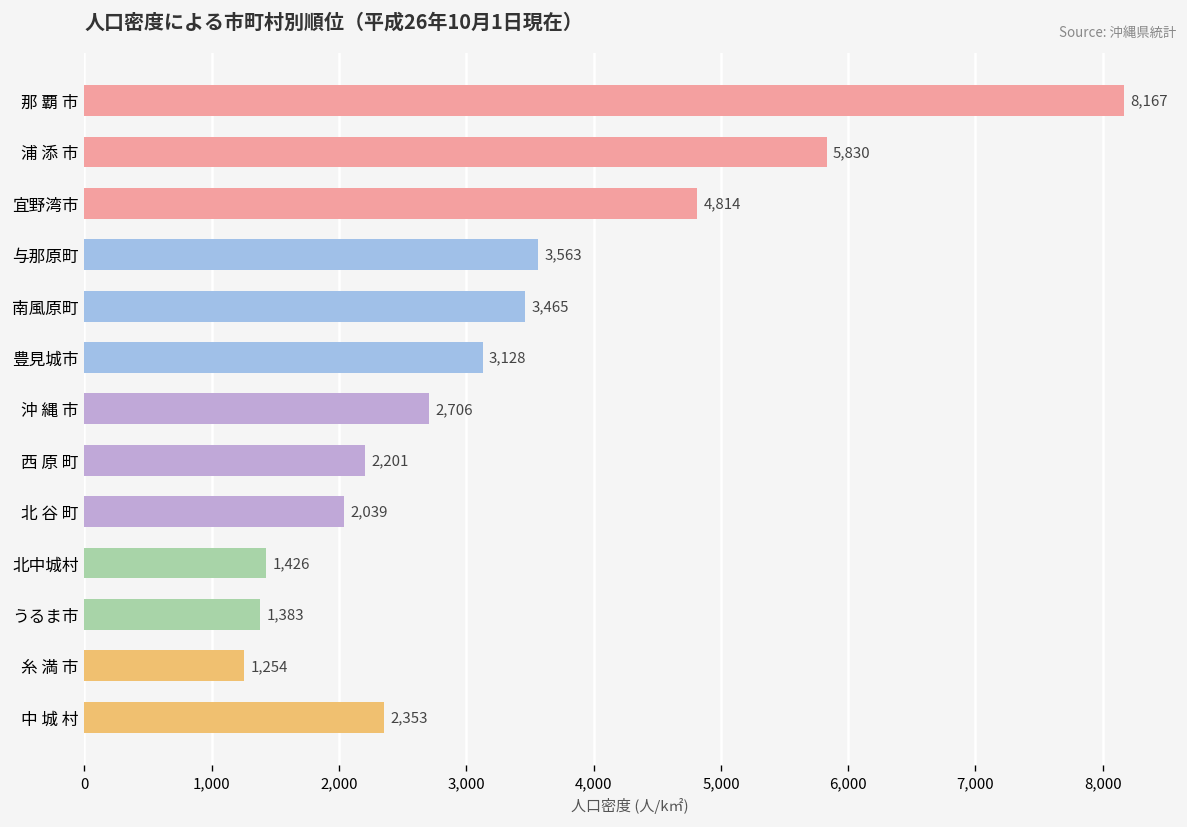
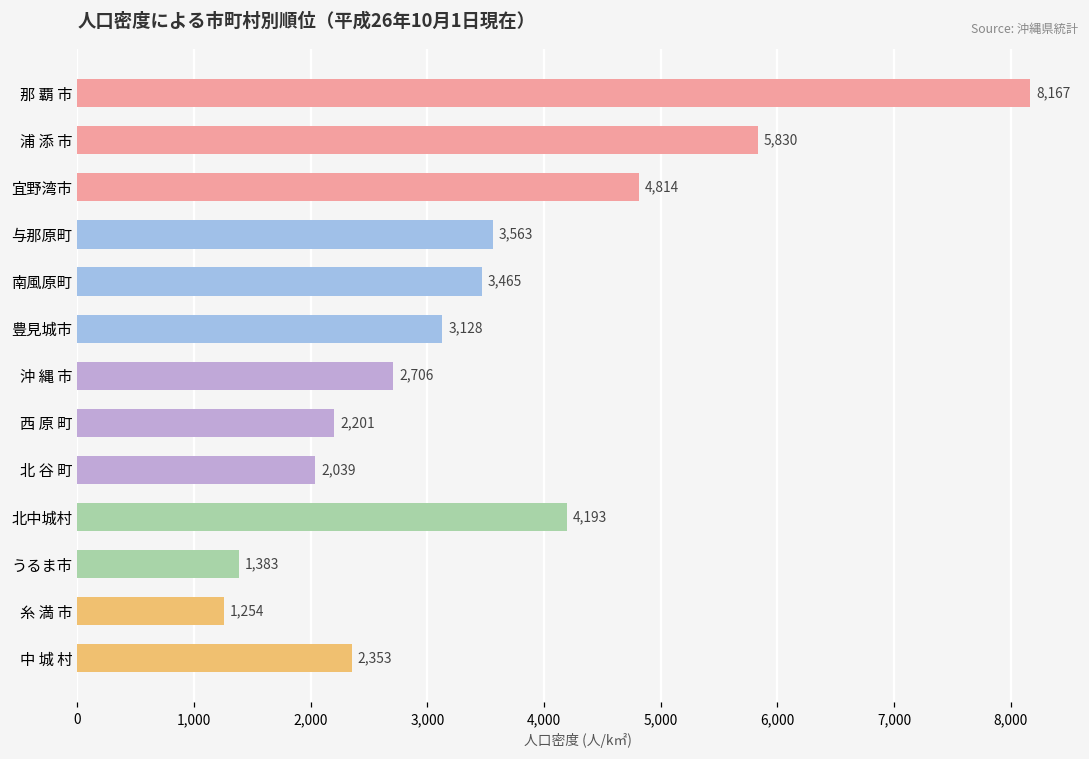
  {
    "那 覇 市": "8,167",
    "浦 添 市": "5,830",
    "宜野湾市": "4,814",
    "与那原町": "3,563",
    "南風原町": "3,465",
    "豊見城市": "3,128",
    "沖 縄 市": "2,706",
    "西 原 町": "2,201",
    "北 谷 町": "2,039",
-   "北中城村": "1,426",
+   "北中城村": "4,193",
    "うるま市": "1,383",
    "糸 満 市": "1,254",
    "中 城 村": "2,353"
  }
